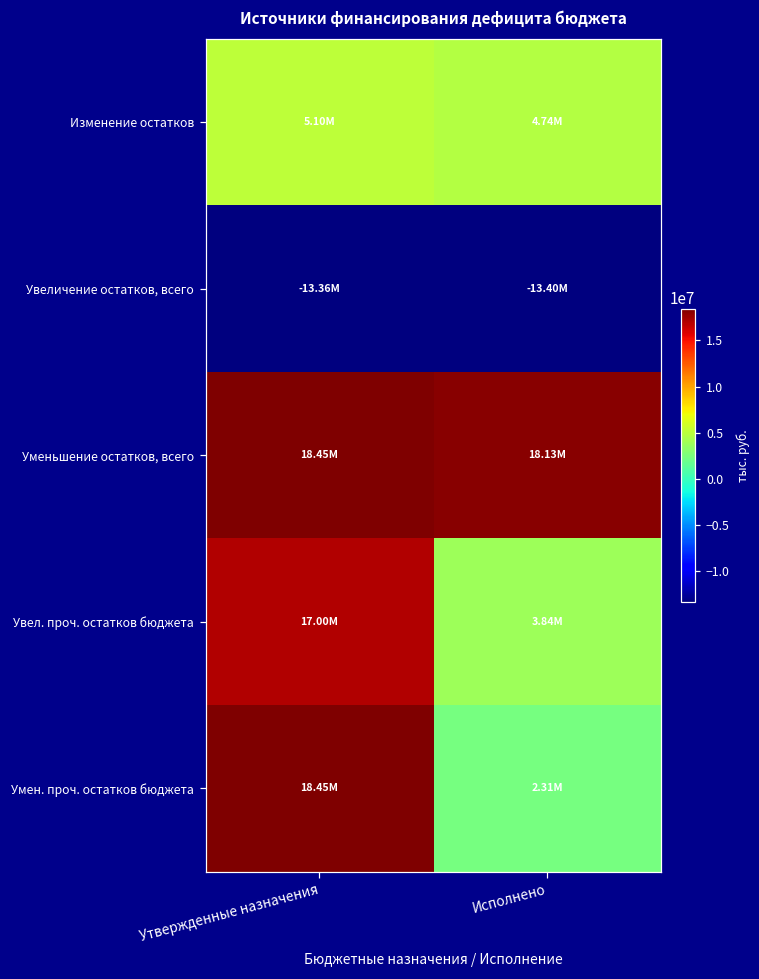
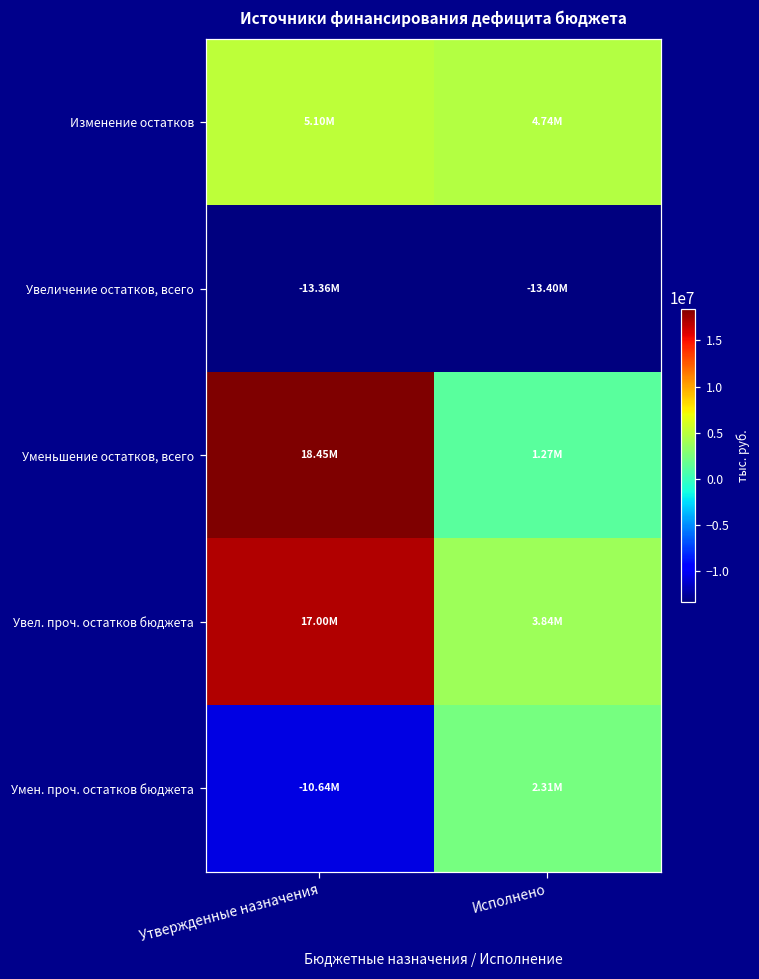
  {
    "Изменение остатков": {
      "Утвержденные назначения": "5.10M",
      "Исполнено": "4.74M"
    },
    "Увеличение остатков, всего": {
      "Утвержденные назначения": "-13.36M",
      "Исполнено": "-13.40M"
    },
    "Уменьшение остатков, всего": {
      "Утвержденные назначения": "18.45M",
-     "Исполнено": "18.13M"
+     "Исполнено": "1.27M"
    },
    "Увел. проч. остатков бюджета": {
      "Утвержденные назначения": "17.00M",
      "Исполнено": "3.84M"
    },
    "Умен. проч. остатков бюджета": {
-     "Утвержденные назначения": "18.45M",
+     "Утвержденные назначения": "-10.64M",
      "Исполнено": "2.31M"
    }
  }
